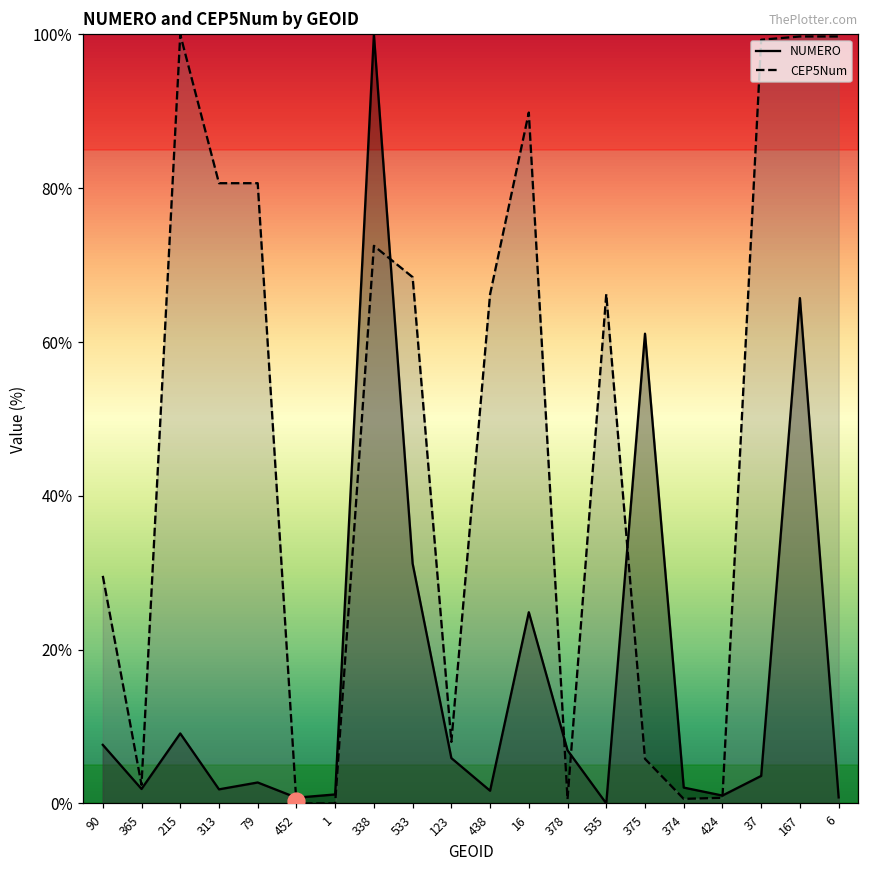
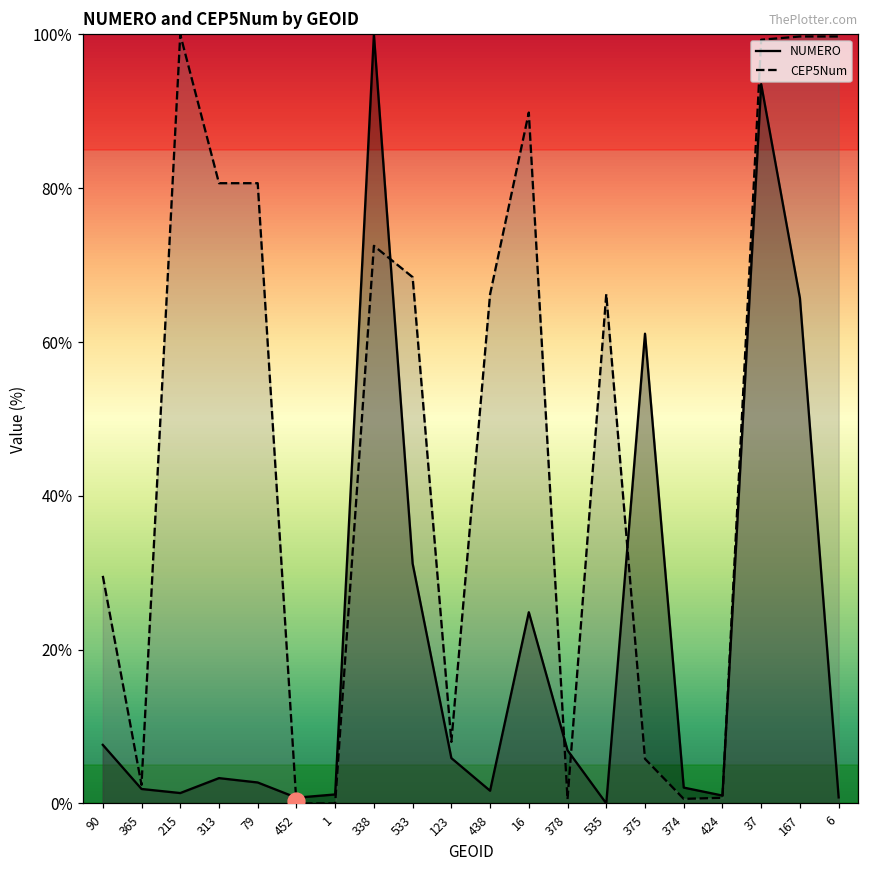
  {
    "NUMERO": {
      "90": "8%",
      "365": "2%",
-     "215": "9%",
-     "313": "2%",
+     "215": "1%",
+     "313": "3%",
      "79": "3%",
      "452": "1%",
      "1": "1%",
      "338": "100%",
      "533": "31%",
      "123": "6%",
      "438": "2%",
      "16": "25%",
      "378": "7%",
      "535": "0%",
      "375": "61%",
      "374": "2%",
-     "37": "4%",
+     "37": "94%",
      "167": "66%",
      "6": "1%"
    }
  }
